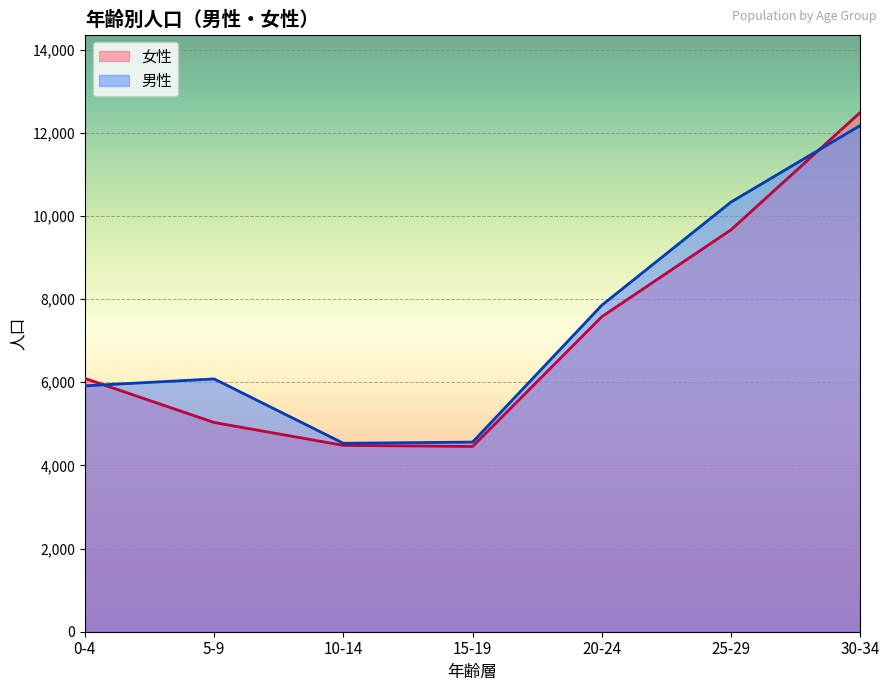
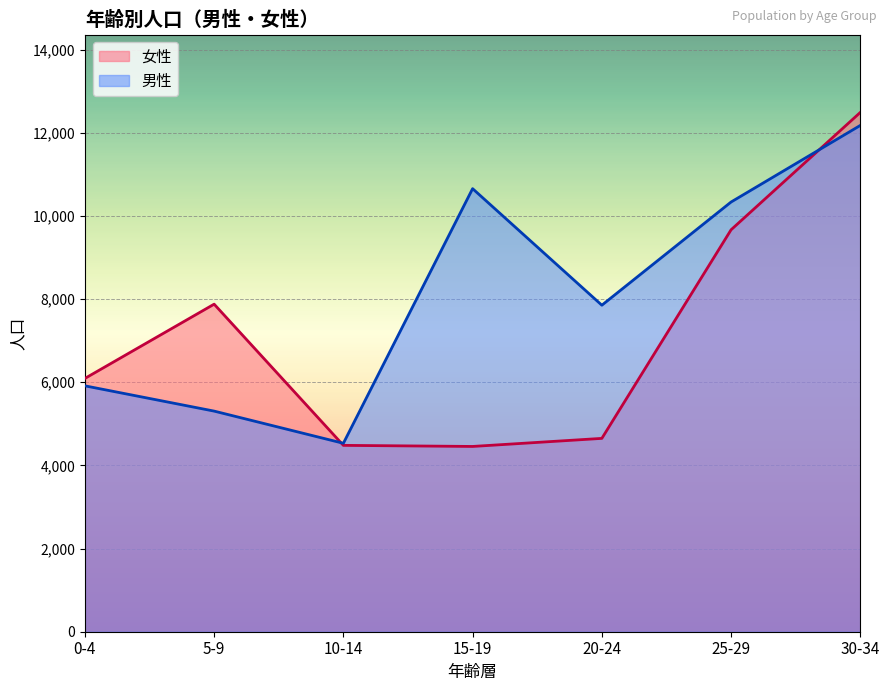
  {
    "女性": {
      "0-4": "6,100",
-     "5-9": "5,000",
+     "5-9": "7,900",
      "15-19": "4,500",
-     "20-24": "7,600",
+     "20-24": "4,700",
      "25-29": "9,700",
      "30-34": "12,500"
    },
    "男性": {
      "0-4": "5,900",
-     "5-9": "6,100",
-     "15-19": "4,600",
+     "5-9": "5,300",
+     "15-19": "10,700",
      "20-24": "7,900",
      "25-29": "10,300",
      "30-34": "12,200"
    }
  }
